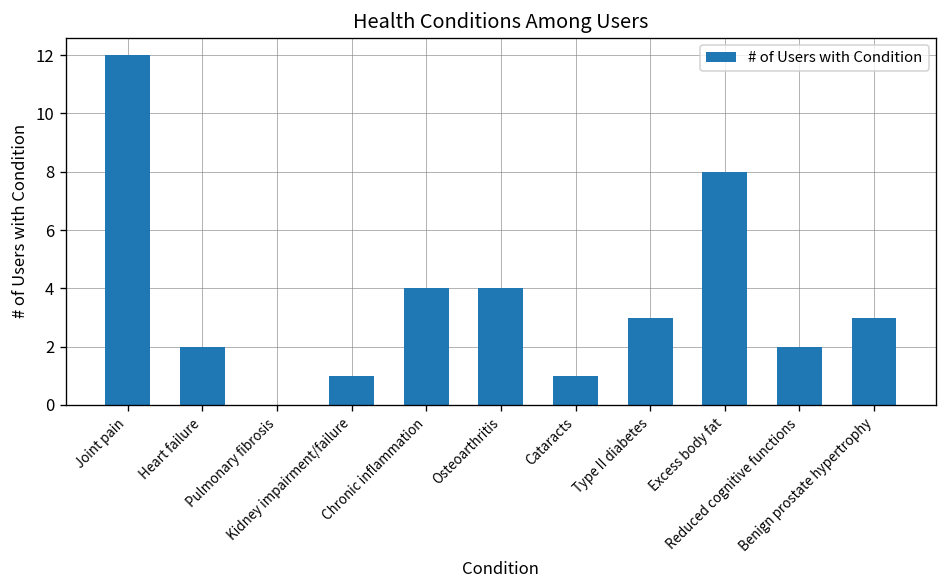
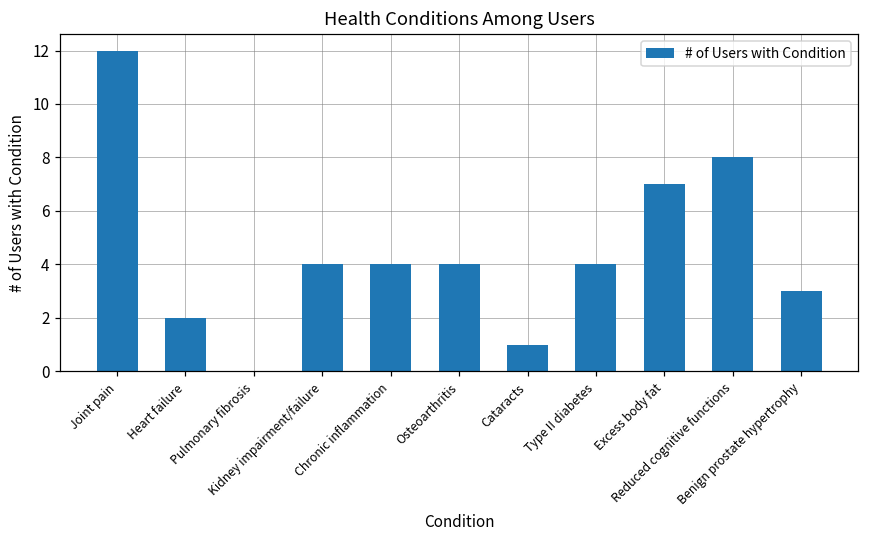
  {
    "Joint pain": 12,
    "Heart failure": 2,
    "Pulmonary fibrosis": 0,
-   "Kidney impairment/failure": 1,
+   "Kidney impairment/failure": 4,
    "Chronic inflammation": 4,
    "Osteoarthritis": 4,
    "Cataracts": 1,
-   "Type II diabetes": 3,
-   "Excess body fat": 8,
-   "Reduced cognitive functions": 2,
+   "Type II diabetes": 4,
+   "Excess body fat": 7,
+   "Reduced cognitive functions": 8,
    "Benign prostate hypertrophy": 3
  }
